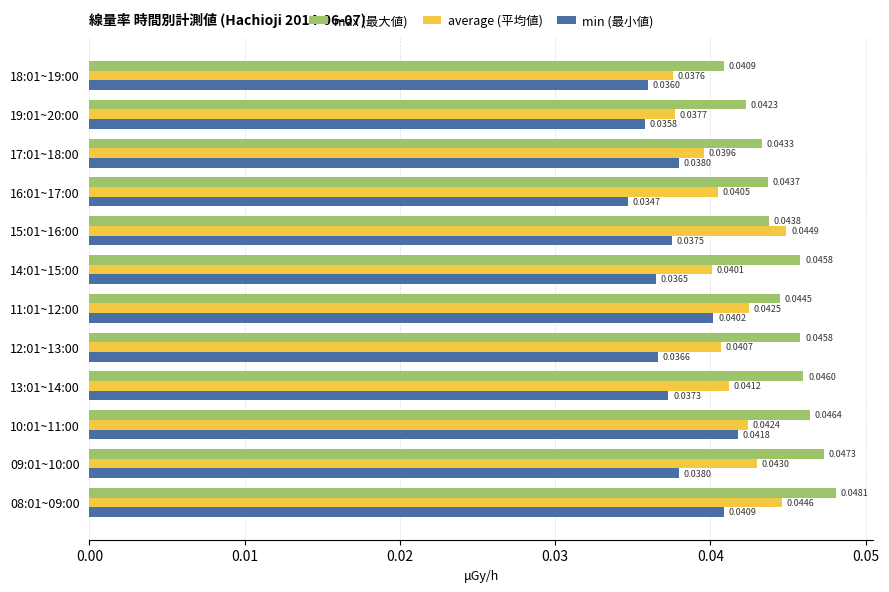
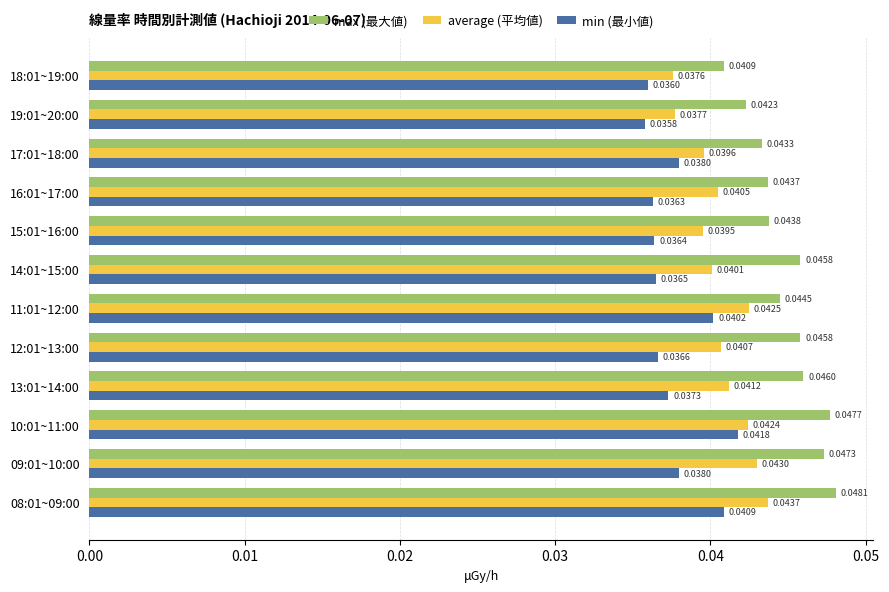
  {
    "max (最大値)": {
      "18:01~19:00": 0.0409,
      "19:01~20:00": 0.0423,
      "17:01~18:00": 0.0433,
      "16:01~17:00": 0.0437,
      "15:01~16:00": 0.0438,
      "14:01~15:00": 0.0458,
      "11:01~12:00": 0.0445,
      "12:01~13:00": 0.0458,
      "13:01~14:00": 0.0460,
-     "10:01~11:00": 0.0464,
+     "10:01~11:00": 0.0477,
      "09:01~10:00": 0.0473,
      "08:01~09:00": 0.0481
    },
    "average (平均値)": {
      "18:01~19:00": 0.0376,
      "19:01~20:00": 0.0377,
      "17:01~18:00": 0.0396,
      "16:01~17:00": 0.0405,
-     "15:01~16:00": 0.0449,
+     "15:01~16:00": 0.0395,
      "14:01~15:00": 0.0401,
      "11:01~12:00": 0.0425,
      "12:01~13:00": 0.0407,
      "13:01~14:00": 0.0412,
      "10:01~11:00": 0.0424,
      "09:01~10:00": 0.0430,
-     "08:01~09:00": 0.0446
+     "08:01~09:00": 0.0437
    },
    "min (最小値)": {
      "18:01~19:00": 0.0360,
      "19:01~20:00": 0.0358,
      "17:01~18:00": 0.0380,
-     "16:01~17:00": 0.0347,
-     "15:01~16:00": 0.0375,
+     "16:01~17:00": 0.0363,
+     "15:01~16:00": 0.0364,
      "14:01~15:00": 0.0365,
      "11:01~12:00": 0.0402,
      "12:01~13:00": 0.0366,
      "13:01~14:00": 0.0373,
      "10:01~11:00": 0.0418,
      "09:01~10:00": 0.0380,
      "08:01~09:00": 0.0409
    }
  }
